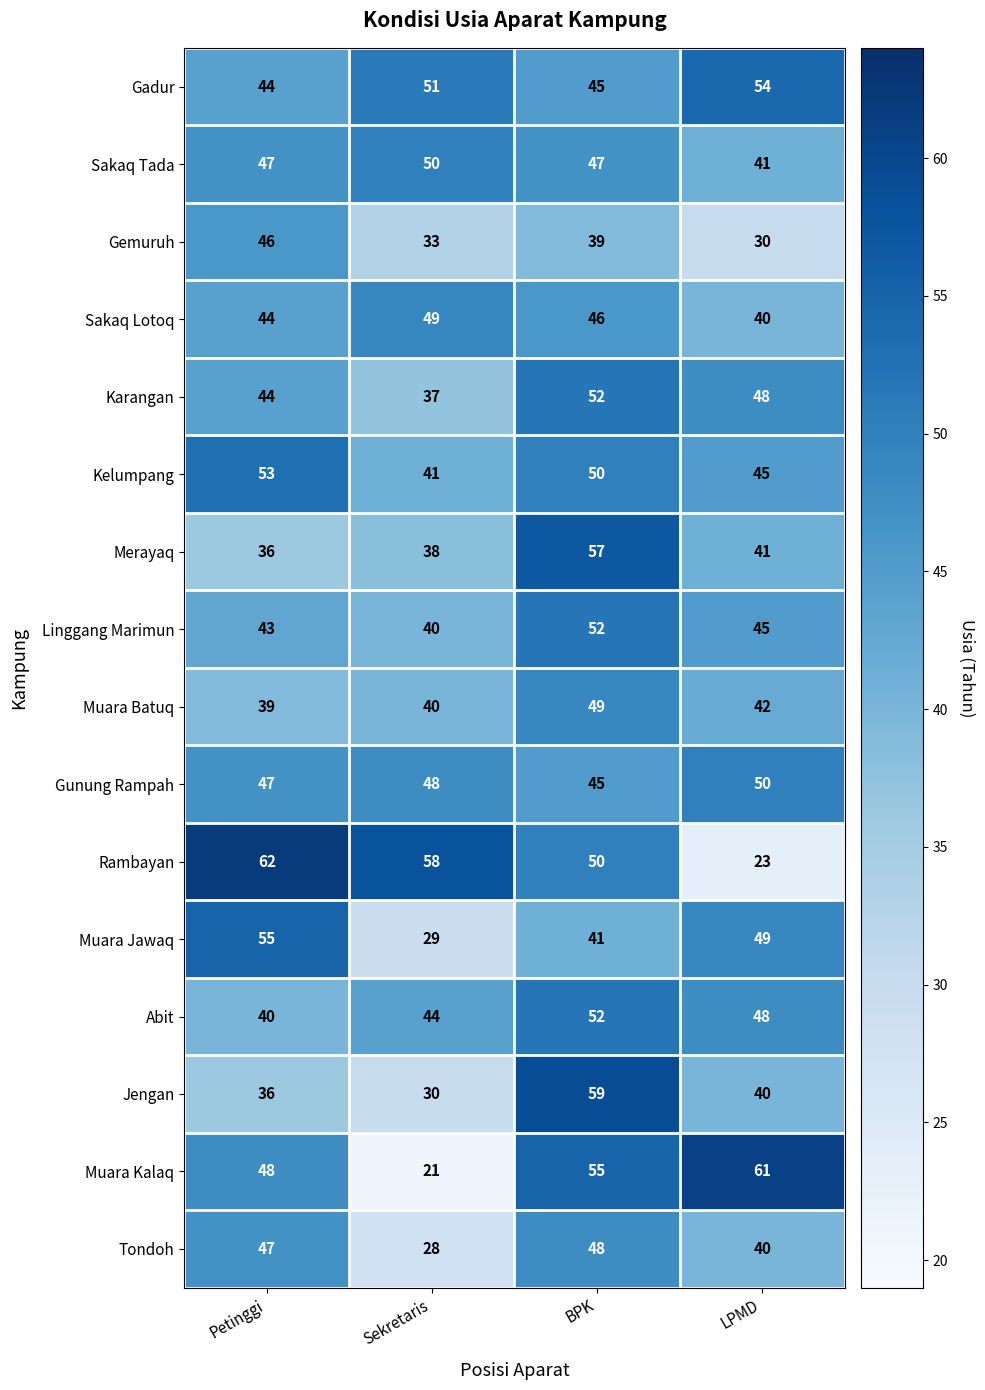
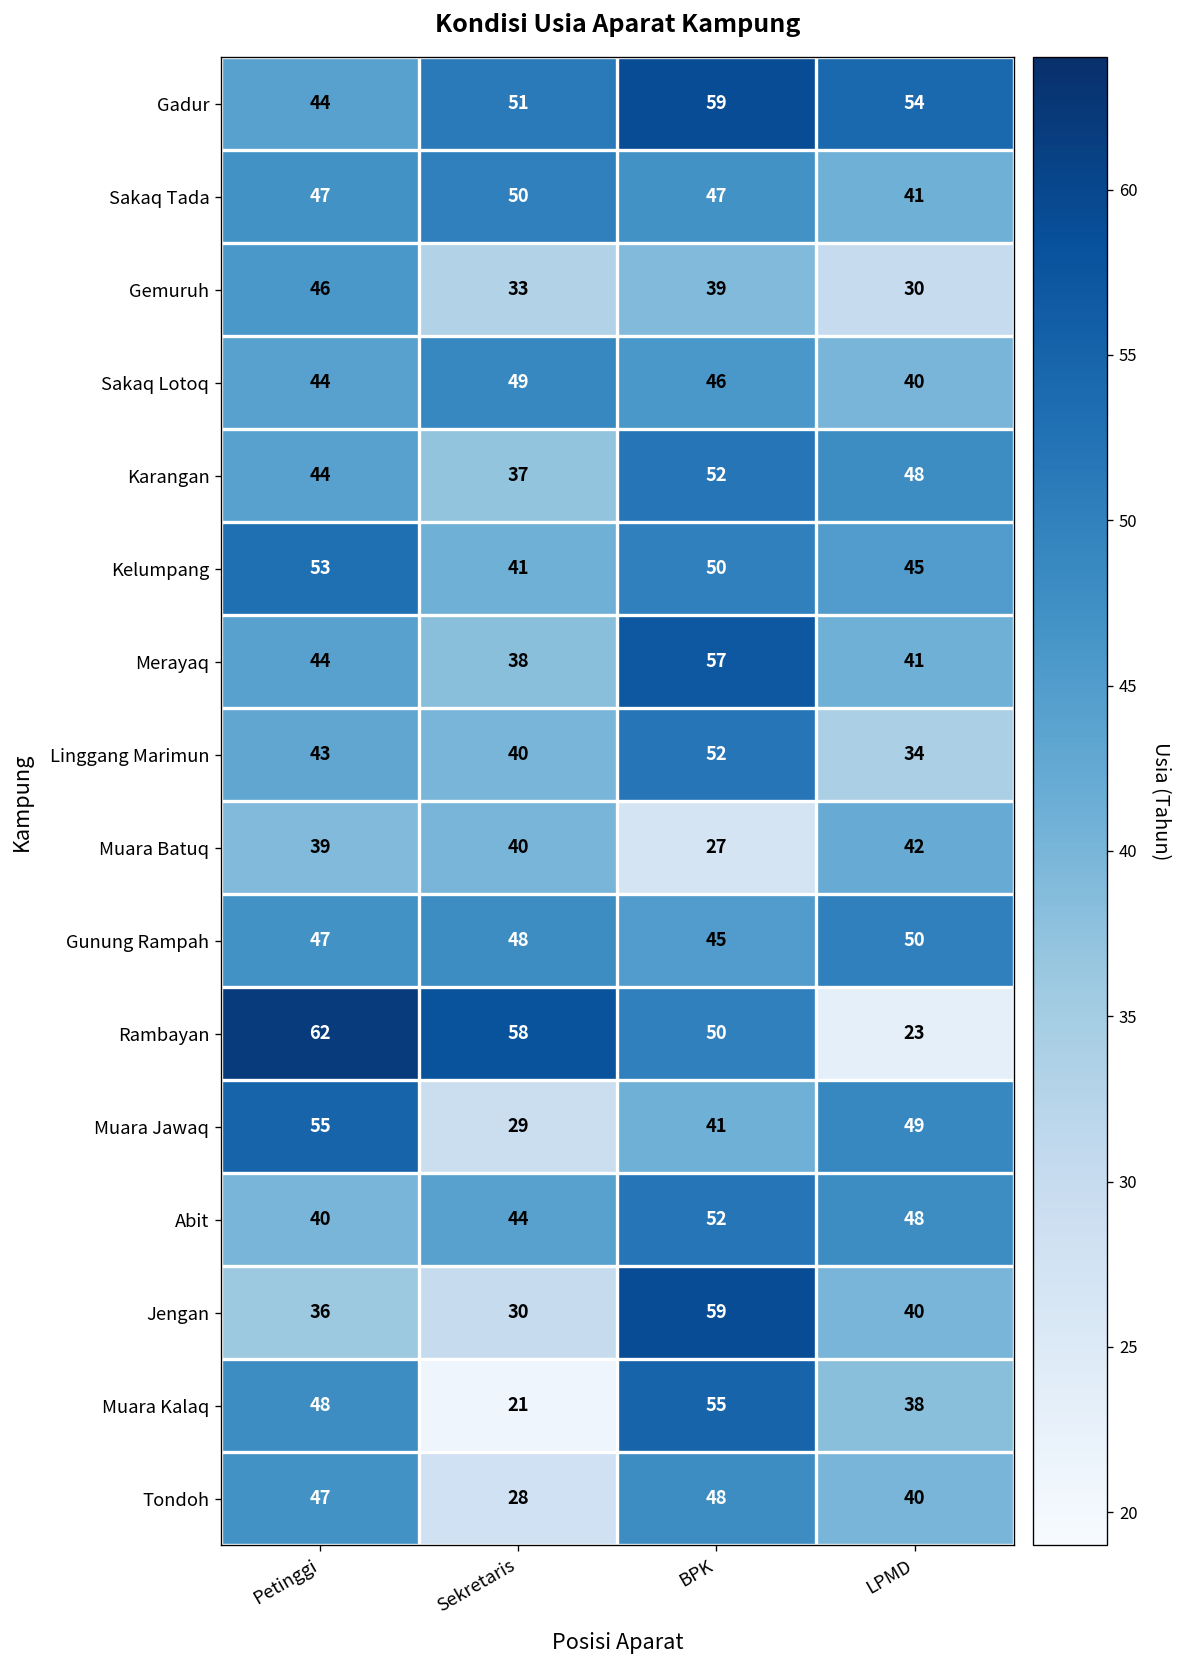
  {
    "Gadur": {
      "Petinggi": 44,
      "Sekretaris": 51,
-     "BPK": 45,
+     "BPK": 59,
      "LPMD": 54
    },
    "Sakaq Tada": {
      "Petinggi": 47,
      "Sekretaris": 50,
      "BPK": 47,
      "LPMD": 41
    },
    "Gemuruh": {
      "Petinggi": 46,
      "Sekretaris": 33,
      "BPK": 39,
      "LPMD": 30
    },
    "Sakaq Lotoq": {
      "Petinggi": 44,
      "Sekretaris": 49,
      "BPK": 46,
      "LPMD": 40
    },
    "Karangan": {
      "Petinggi": 44,
      "Sekretaris": 37,
      "BPK": 52,
      "LPMD": 48
    },
    "Kelumpang": {
      "Petinggi": 53,
      "Sekretaris": 41,
      "BPK": 50,
      "LPMD": 45
    },
    "Merayaq": {
-     "Petinggi": 36,
+     "Petinggi": 44,
      "Sekretaris": 38,
      "BPK": 57,
      "LPMD": 41
    },
    "Linggang Marimun": {
      "Petinggi": 43,
      "Sekretaris": 40,
      "BPK": 52,
-     "LPMD": 45
+     "LPMD": 34
    },
    "Muara Batuq": {
      "Petinggi": 39,
      "Sekretaris": 40,
-     "BPK": 49,
+     "BPK": 27,
      "LPMD": 42
    },
    "Gunung Rampah": {
      "Petinggi": 47,
      "Sekretaris": 48,
      "BPK": 45,
      "LPMD": 50
    },
    "Rambayan": {
      "Petinggi": 62,
      "Sekretaris": 58,
      "BPK": 50,
      "LPMD": 23
    },
    "Muara Jawaq": {
      "Petinggi": 55,
      "Sekretaris": 29,
      "BPK": 41,
      "LPMD": 49
    },
    "Abit": {
      "Petinggi": 40,
      "Sekretaris": 44,
      "BPK": 52,
      "LPMD": 48
    },
    "Jengan": {
      "Petinggi": 36,
      "Sekretaris": 30,
      "BPK": 59,
      "LPMD": 40
    },
    "Muara Kalaq": {
      "Petinggi": 48,
      "Sekretaris": 21,
      "BPK": 55,
-     "LPMD": 61
+     "LPMD": 38
    },
    "Tondoh": {
      "Petinggi": 47,
      "Sekretaris": 28,
      "BPK": 48,
      "LPMD": 40
    }
  }
